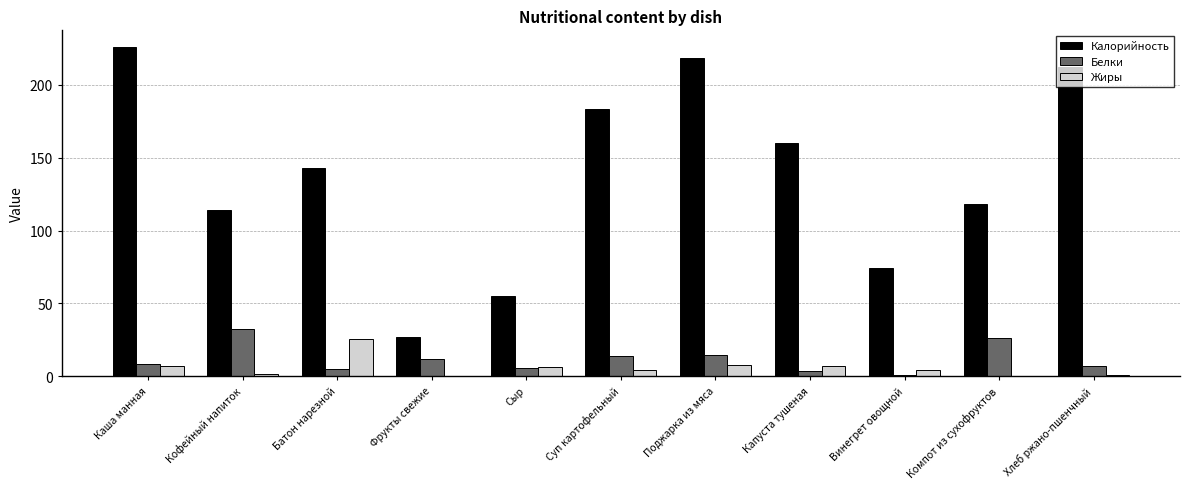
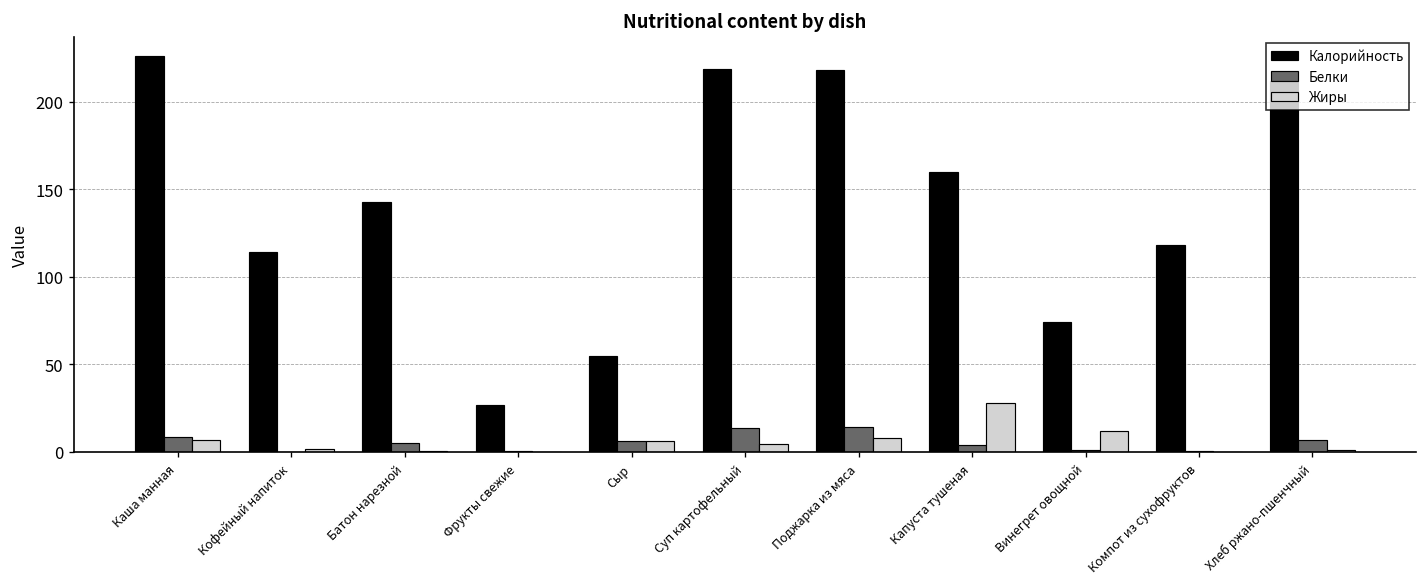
  {
    "Калорийность": {
      "Каша манная": 226,
      "Кофейный напиток": 114,
      "Батон нарезной": 143,
      "Фрукты свежие": 27,
      "Сыр": 55,
-     "Суп картофельный": 184,
+     "Суп картофельный": 219,
      "Поджарка из мяса": 218,
      "Капуста тушеная": 160,
      "Винегрет овощной": 74,
      "Компот из сухофруктов": 118
    },
    "Белки": {
      "Каша манная": 8,
-     "Кофейный напиток": 33,
+     "Кофейный напиток": 0,
      "Батон нарезной": 5,
-     "Фрукты свежие": 12,
+     "Фрукты свежие": 0,
      "Сыр": 6,
      "Суп картофельный": 14,
      "Поджарка из мяса": 14,
      "Капуста тушеная": 4,
-     "Компот из сухофруктов": 27,
+     "Компот из сухофруктов": 1,
      "Хлеб ржано-пшенчный": 7
    },
    "Жиры": {
      "Каша манная": 7,
-     "Батон нарезной": 26,
+     "Батон нарезной": 1,
      "Фрукты свежие": 0,
      "Сыр": 6,
      "Суп картофельный": 5,
      "Поджарка из мяса": 8,
-     "Капуста тушеная": 7,
-     "Винегрет овощной": 4,
+     "Капуста тушеная": 28,
+     "Винегрет овощной": 12,
      "Компот из сухофруктов": 0
    }
  }
